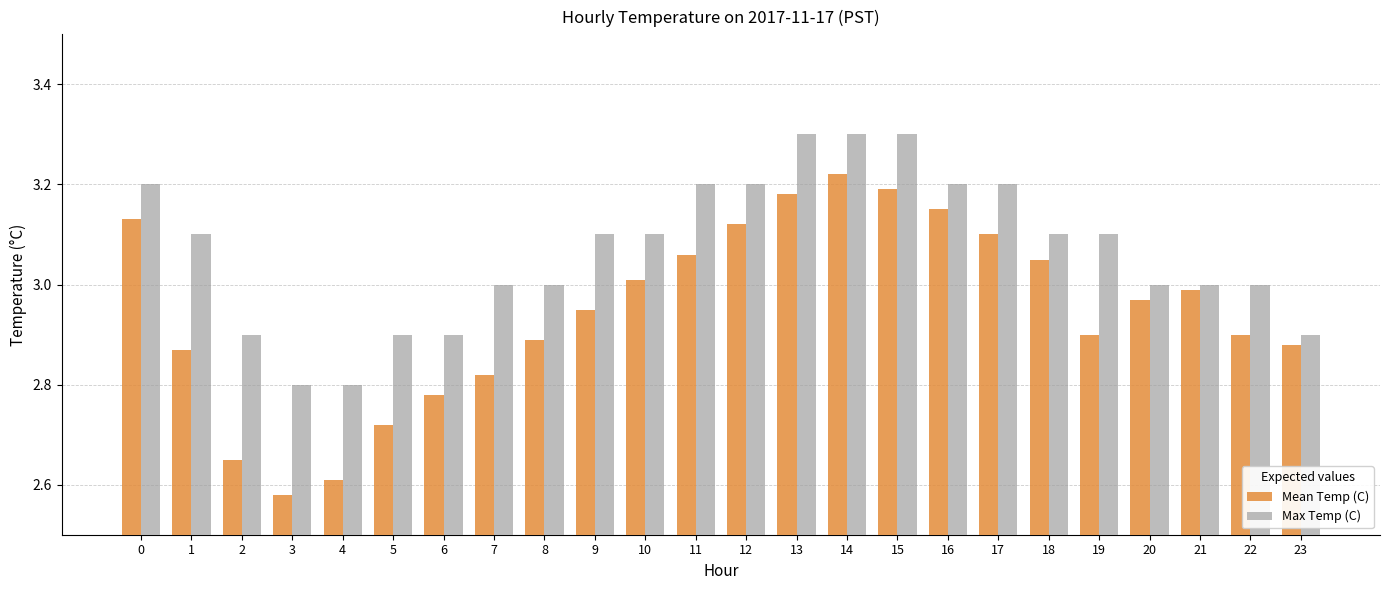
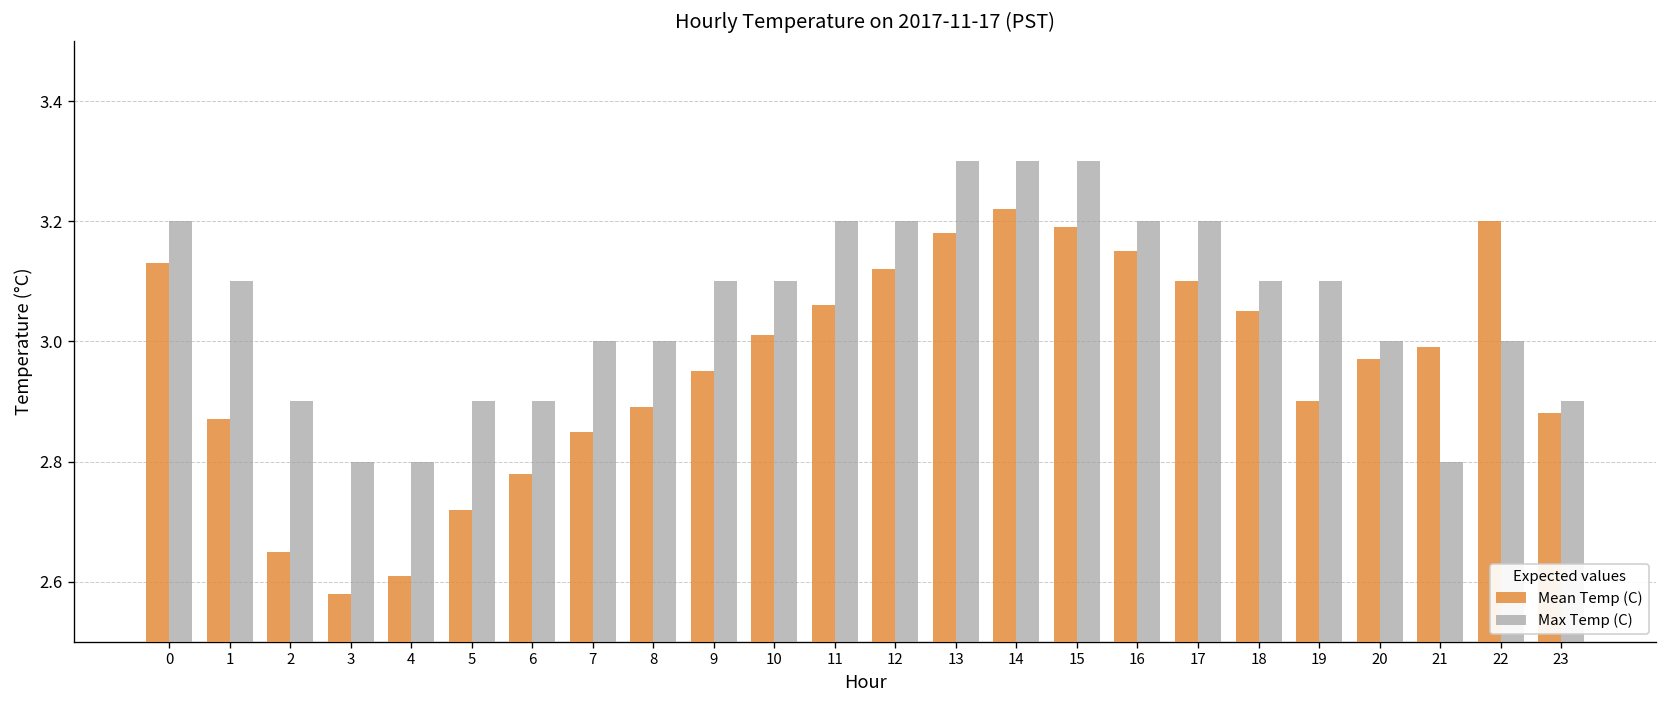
  {
    "Mean Temp (C)": {
      "0": 3.13,
      "1": 2.87,
      "2": 2.65,
      "3": 2.58,
      "4": 2.61,
      "5": 2.72,
      "6": 2.78,
-     "7": 2.82,
+     "7": 2.85,
      "8": 2.89,
      "9": 2.95,
      "10": 3.01,
      "11": 3.06,
      "12": 3.12,
      "13": 3.18,
      "14": 3.22,
      "15": 3.19,
      "16": 3.15,
      "17": 3.10,
      "18": 3.05,
      "19": 2.90,
      "20": 2.97,
      "21": 2.99,
-     "22": 2.9,
+     "22": 3.2,
      "23": 2.88
    },
    "Max Temp (C)": {
      "0": 3.2,
      "1": 3.1,
      "2": 2.9,
      "3": 2.8,
      "4": 2.8,
      "5": 2.9,
      "6": 2.9,
      "7": 3.0,
      "8": 3.0,
      "9": 3.1,
      "10": 3.1,
      "11": 3.2,
      "12": 3.2,
      "13": 3.3,
      "14": 3.3,
      "15": 3.3,
      "16": 3.2,
      "17": 3.2,
      "18": 3.1,
      "19": 3.1,
      "20": 3.0,
-     "21": 3.0,
+     "21": 2.8,
      "22": 3.0,
      "23": 2.9
    }
  }
